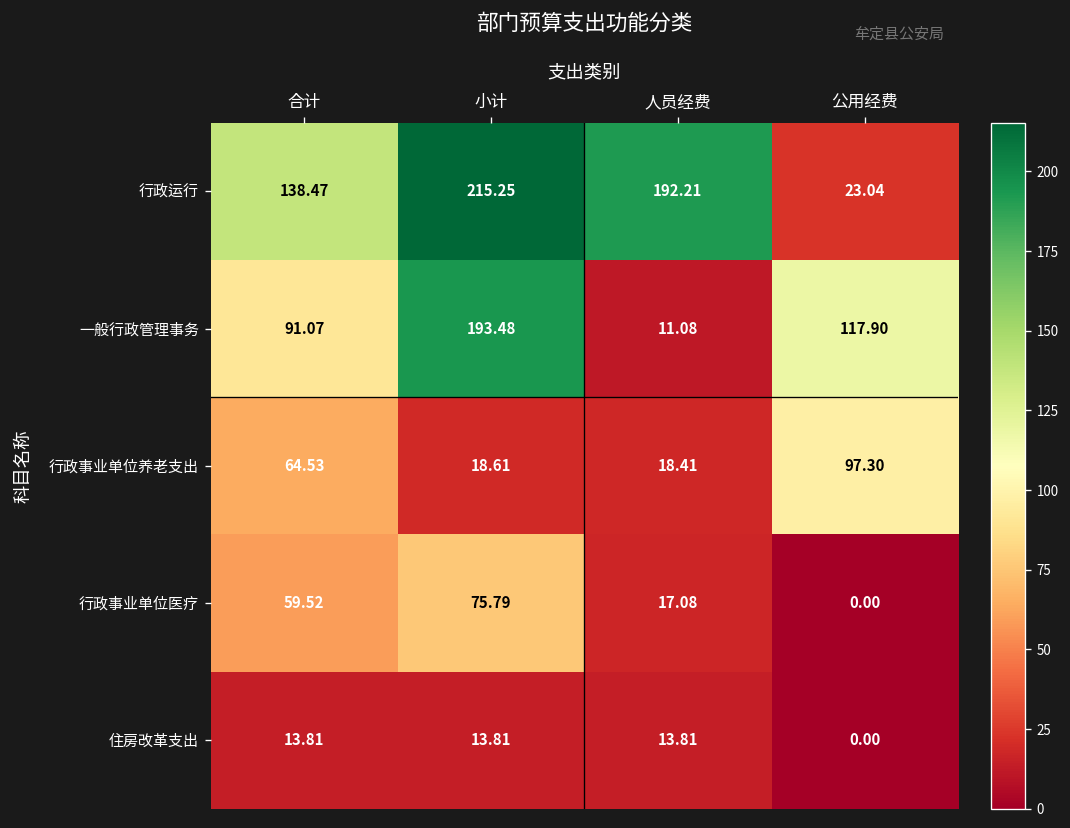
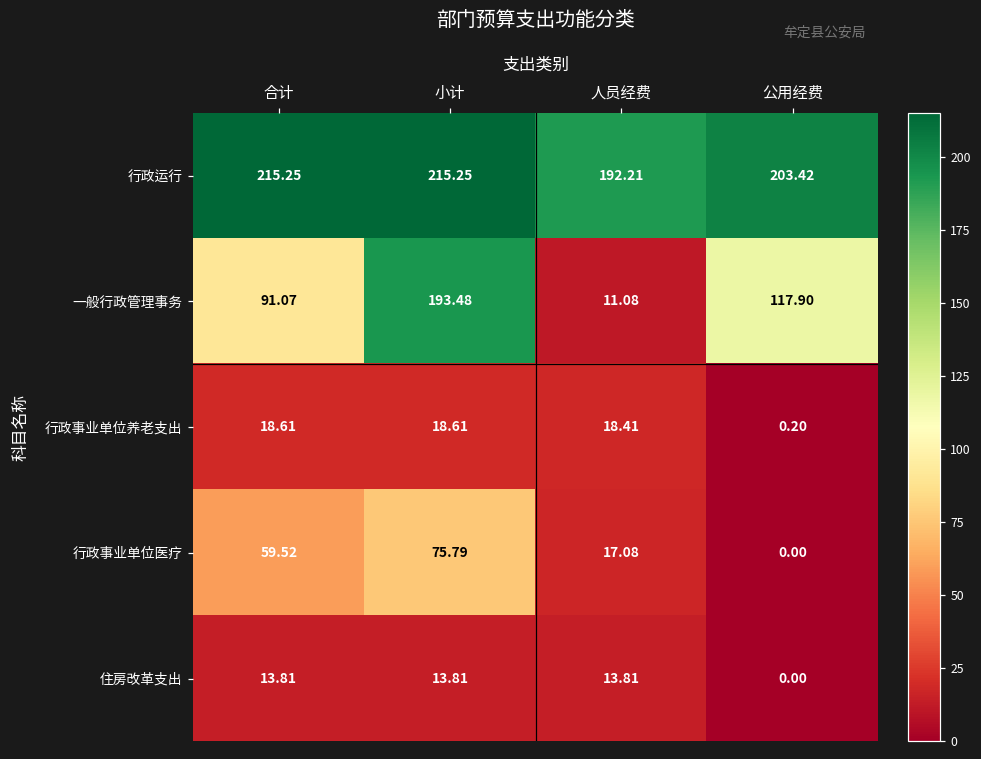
  {
    "行政运行": {
-     "合计": 138.47,
+     "合计": 215.25,
      "小计": 215.25,
      "人员经费": 192.21,
-     "公用经费": 23.04
+     "公用经费": 203.42
    },
    "一般行政管理事务": {
      "合计": 91.07,
      "小计": 193.48,
      "人员经费": 11.08,
      "公用经费": 117.90
    },
    "行政事业单位养老支出": {
-     "合计": 64.53,
+     "合计": 18.61,
      "小计": 18.61,
      "人员经费": 18.41,
-     "公用经费": 97.30
+     "公用经费": 0.20
    },
    "行政事业单位医疗": {
      "合计": 59.52,
      "小计": 75.79,
      "人员经费": 17.08,
      "公用经费": 0.00
    },
    "住房改革支出": {
      "合计": 13.81,
      "小计": 13.81,
      "人员经费": 13.81,
      "公用经费": 0.00
    }
  }
